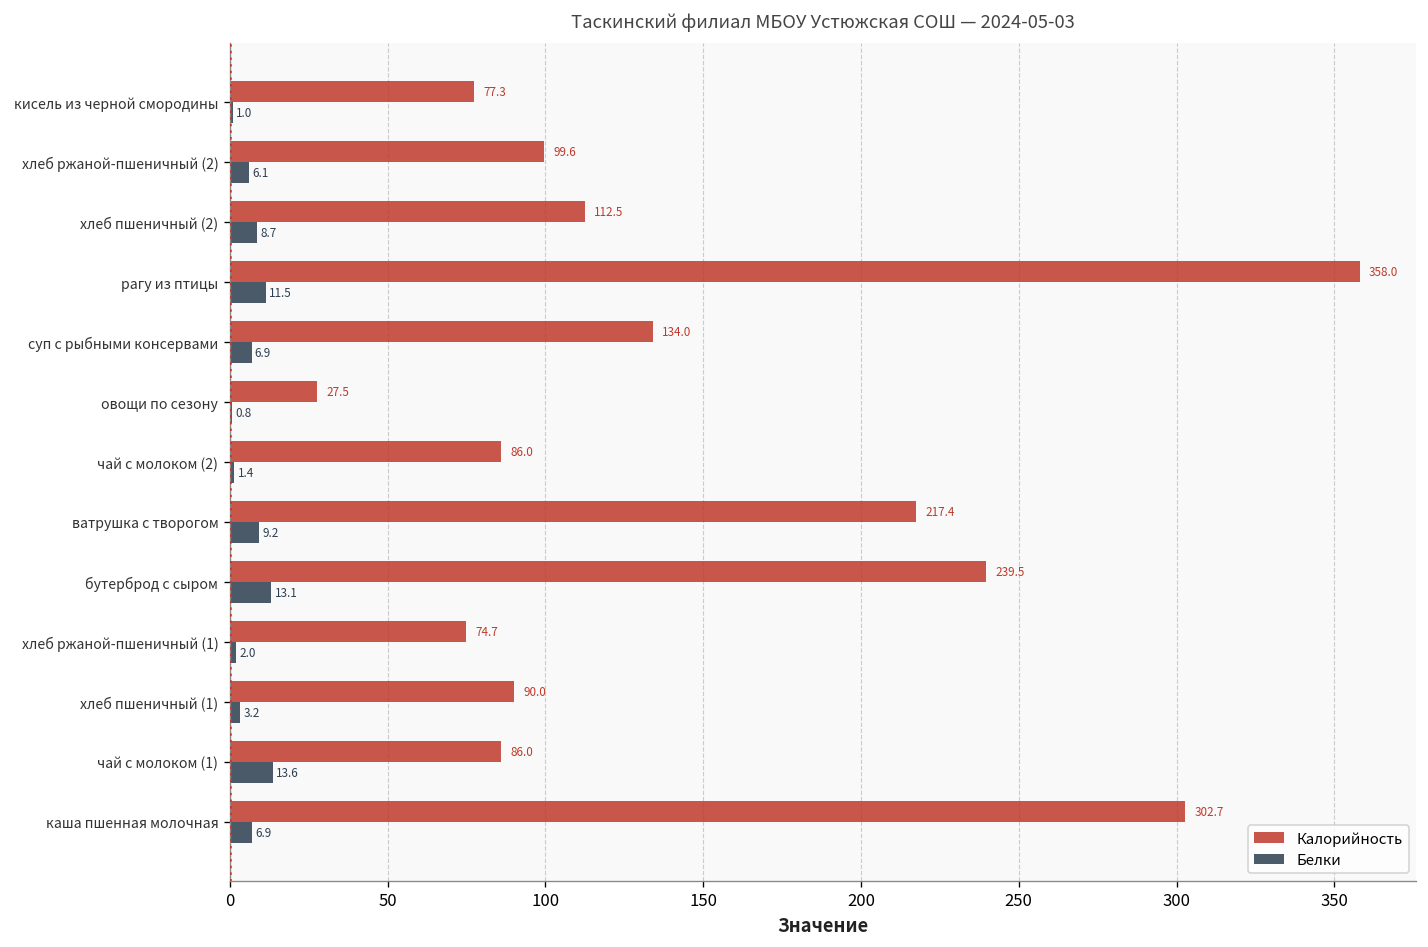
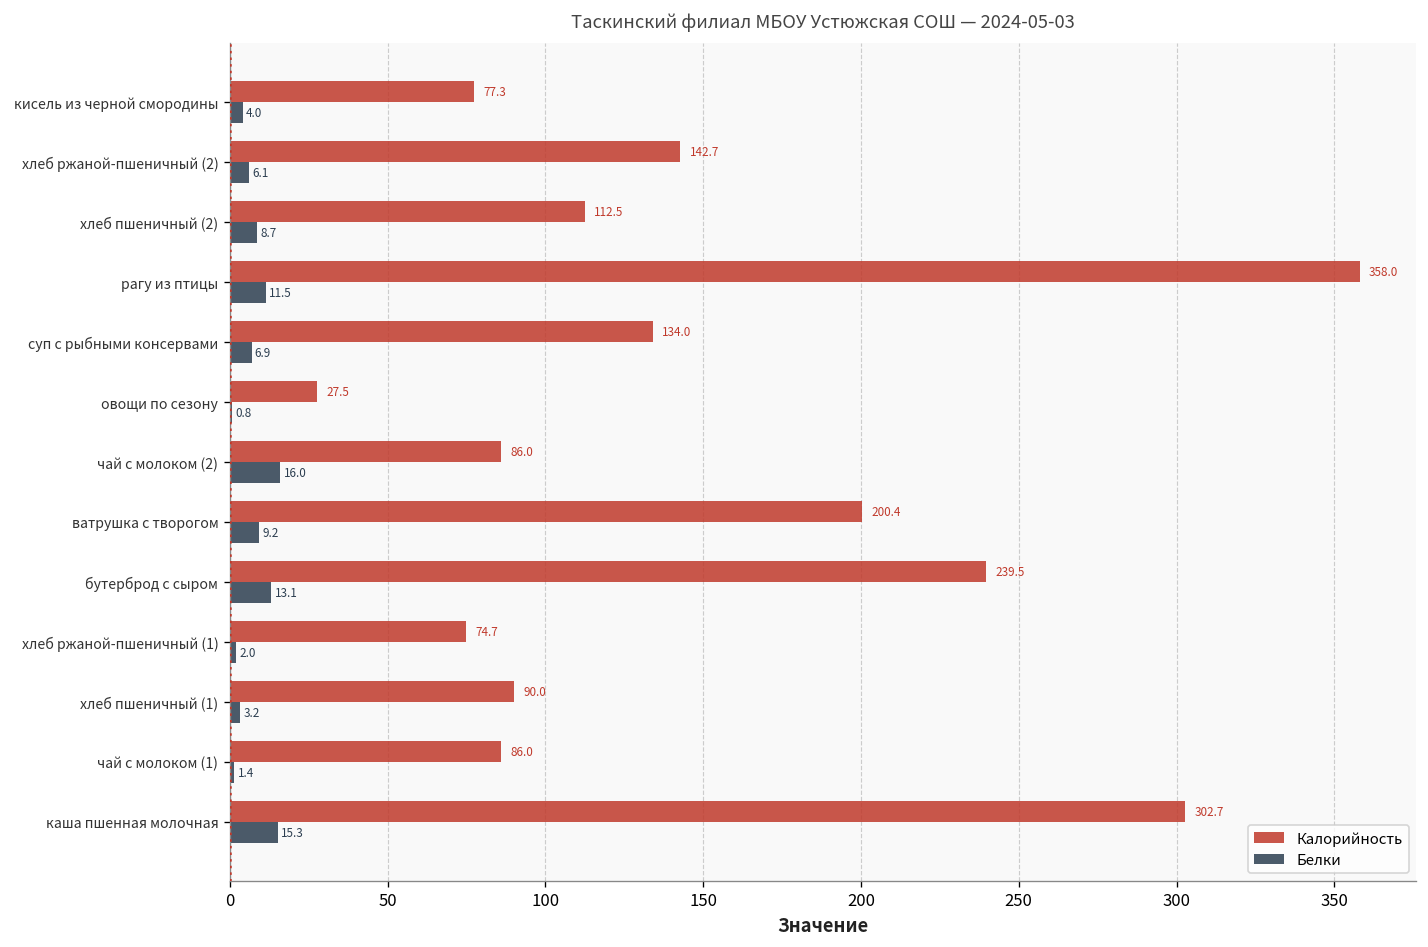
  {
    "Калорийность": {
      "кисель из черной смородины": 77.3,
-     "хлеб ржаной-пшеничный (2)": 99.6,
+     "хлеб ржаной-пшеничный (2)": 142.7,
      "хлеб пшеничный (2)": 112.5,
      "рагу из птицы": 358.0,
      "суп с рыбными консервами": 134.0,
      "овощи по сезону": 27.5,
      "чай с молоком (2)": 86.0,
-     "ватрушка с творогом": 217.4,
+     "ватрушка с творогом": 200.4,
      "бутерброд с сыром": 239.5,
      "хлеб ржаной-пшеничный (1)": 74.7,
      "хлеб пшеничный (1)": 90.0,
      "чай с молоком (1)": 86.0,
      "каша пшенная молочная": 302.7
    },
    "Белки": {
-     "кисель из черной смородины": 1.0,
+     "кисель из черной смородины": 4.0,
      "хлеб ржаной-пшеничный (2)": 6.1,
      "хлеб пшеничный (2)": 8.7,
      "рагу из птицы": 11.5,
      "суп с рыбными консервами": 6.9,
      "овощи по сезону": 0.8,
-     "чай с молоком (2)": 1.4,
+     "чай с молоком (2)": 16.0,
      "ватрушка с творогом": 9.2,
      "бутерброд с сыром": 13.1,
      "хлеб ржаной-пшеничный (1)": 2.0,
      "хлеб пшеничный (1)": 3.2,
-     "чай с молоком (1)": 13.6,
-     "каша пшенная молочная": 6.9
+     "чай с молоком (1)": 1.4,
+     "каша пшенная молочная": 15.3
    }
  }
